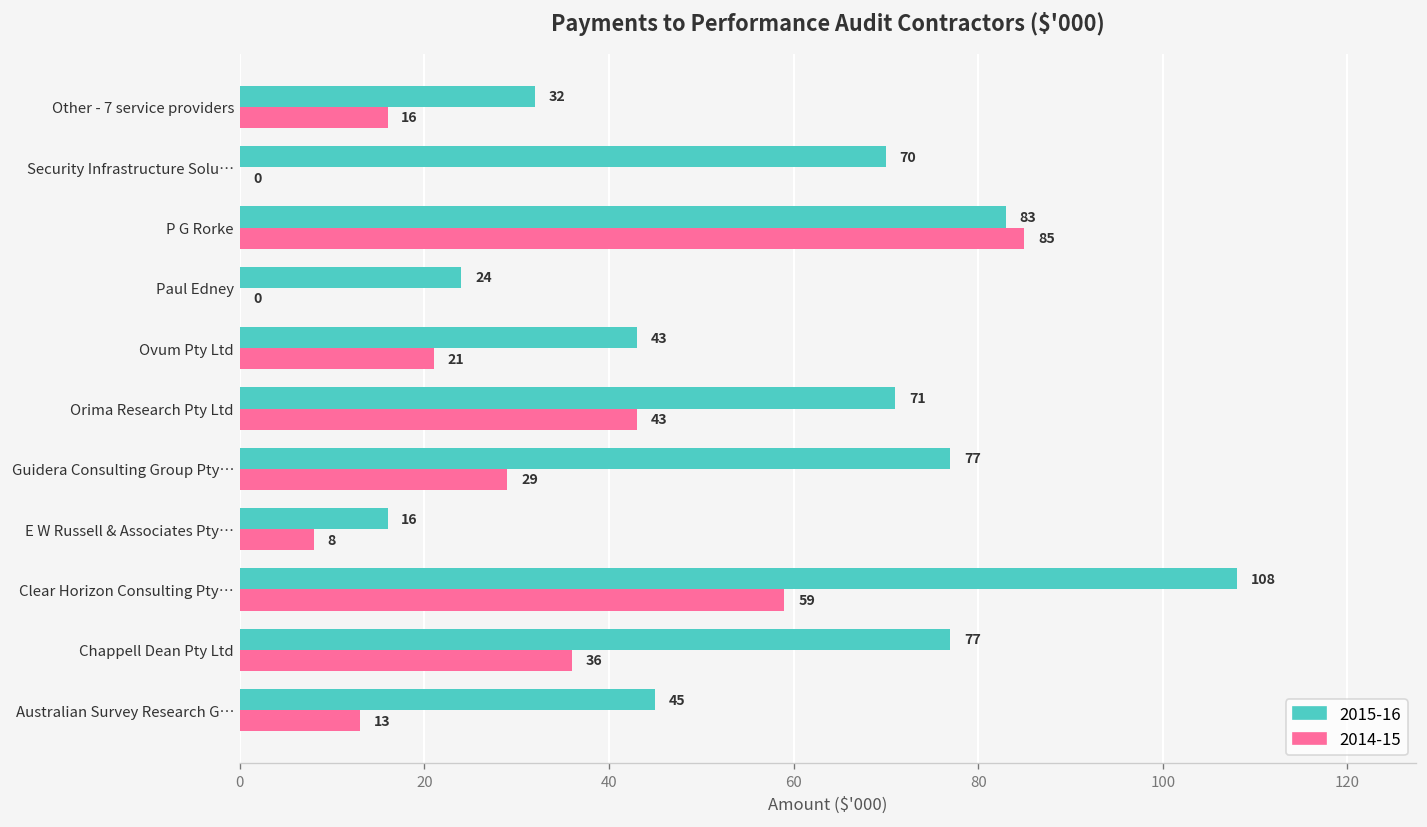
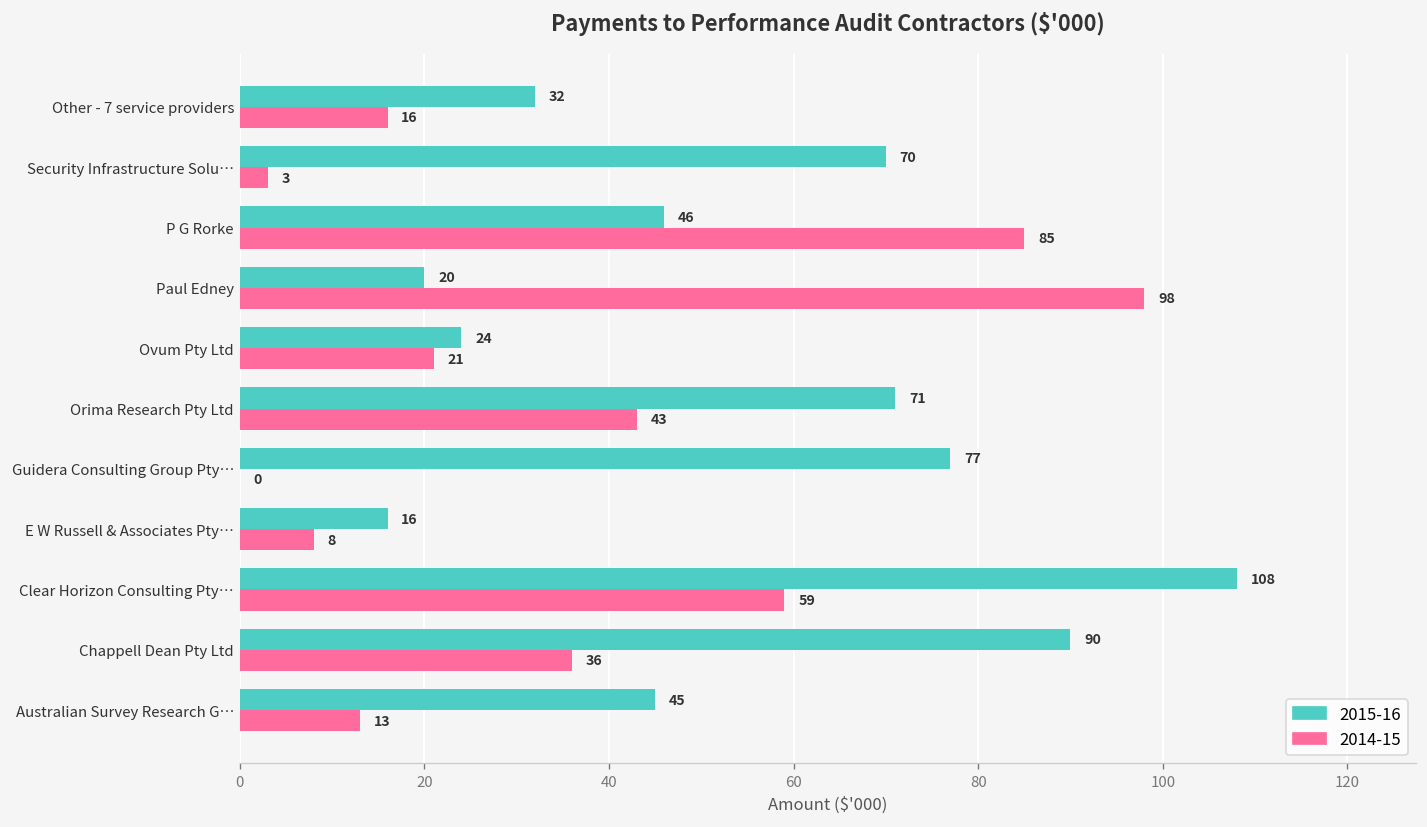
  {
    "2015-16": {
      "Other - 7 service providers": 32,
      "Security Infrastructure Solu…": 70,
-     "P G Rorke": 83,
-     "Paul Edney": 24,
-     "Ovum Pty Ltd": 43,
+     "P G Rorke": 46,
+     "Paul Edney": 20,
+     "Ovum Pty Ltd": 24,
      "Orima Research Pty Ltd": 71,
      "Guidera Consulting Group Pty…": 77,
      "E W Russell & Associates Pty…": 16,
      "Clear Horizon Consulting Pty…": 108,
-     "Chappell Dean Pty Ltd": 77,
+     "Chappell Dean Pty Ltd": 90,
      "Australian Survey Research G…": 45
    },
    "2014-15": {
      "Other - 7 service providers": 16,
-     "Security Infrastructure Solu…": 0,
+     "Security Infrastructure Solu…": 3,
      "P G Rorke": 85,
-     "Paul Edney": 0,
+     "Paul Edney": 98,
      "Ovum Pty Ltd": 21,
      "Orima Research Pty Ltd": 43,
-     "Guidera Consulting Group Pty…": 29,
+     "Guidera Consulting Group Pty…": 0,
      "E W Russell & Associates Pty…": 8,
      "Clear Horizon Consulting Pty…": 59,
      "Chappell Dean Pty Ltd": 36,
      "Australian Survey Research G…": 13
    }
  }
